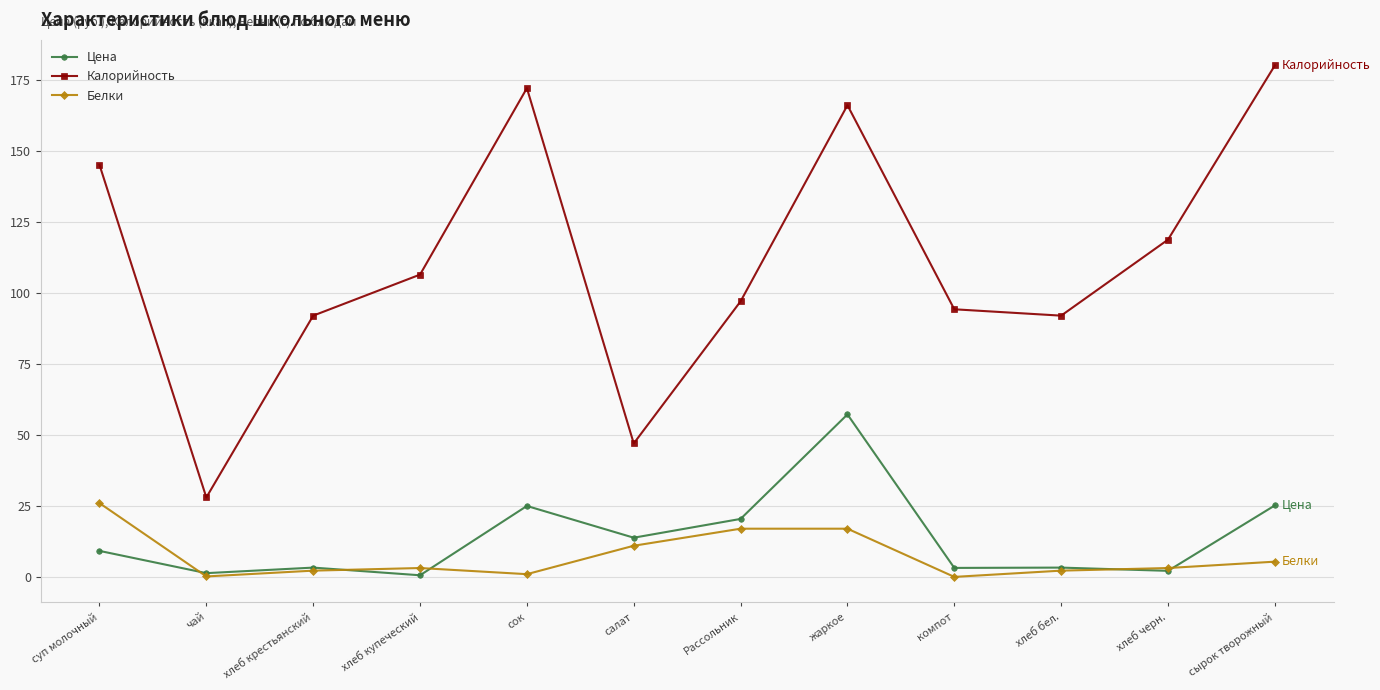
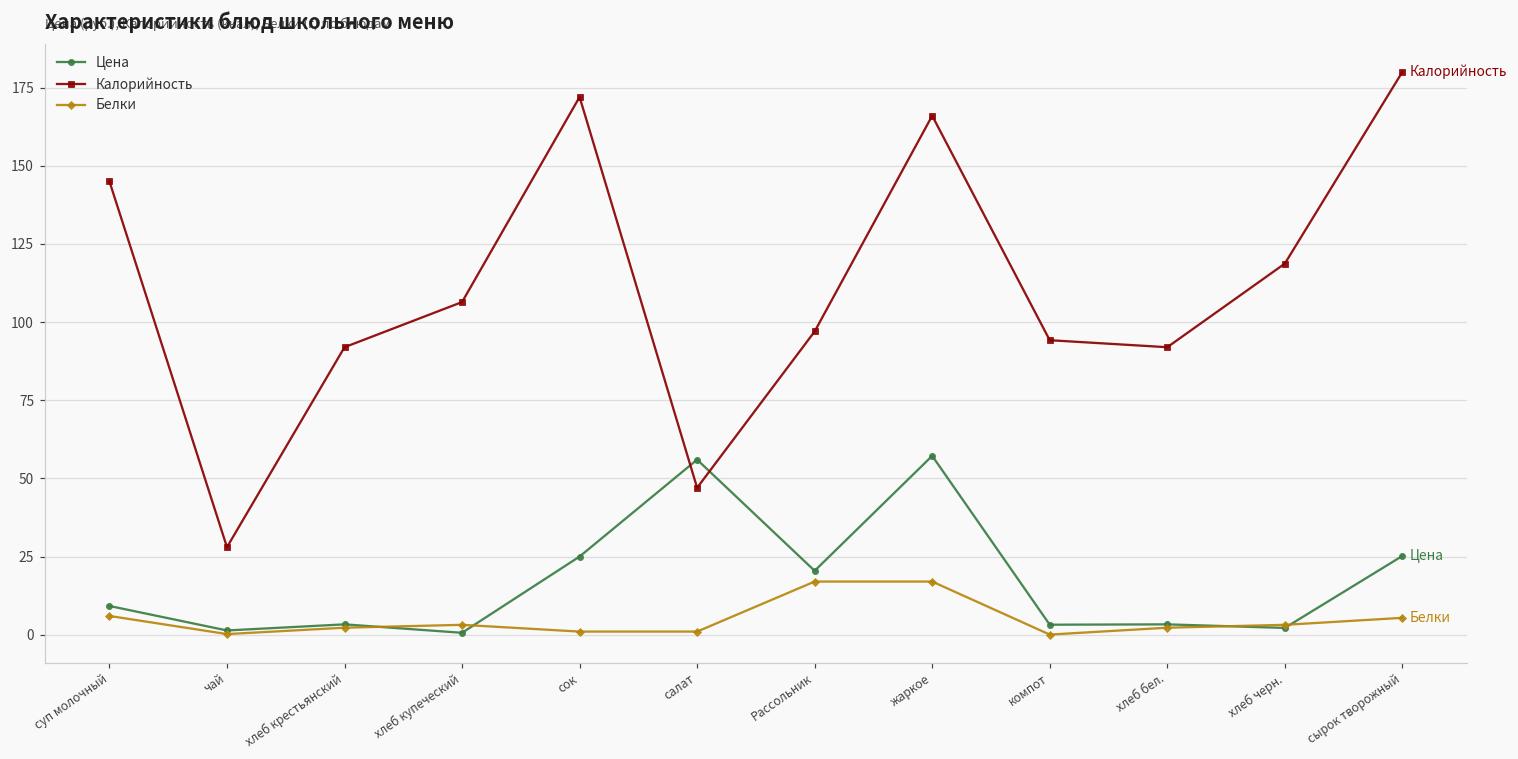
  {
    "Цена": {
      "суп молочный": 9,
      "чай": 1,
      "хлеб крестьянский": 3,
      "хлеб купеческий": 1,
      "сок": 25,
-     "салат": 14,
+     "салат": 56,
      "Рассольник": 20,
      "жаркое": 57,
      "компот": 3,
      "хлеб бел.": 3,
      "хлеб черн.": 2,
      "сырок творожный": 25
    },
    "Калорийность": {
      "суп молочный": 145,
      "чай": 28,
      "хлеб крестьянский": 92,
      "хлеб купеческий": 106,
      "сок": 172,
      "салат": 47,
      "Рассольник": 97,
      "жаркое": 166,
      "компот": 94,
      "хлеб бел.": 92,
      "хлеб черн.": 119,
      "сырок творожный": 180
    },
    "Белки": {
-     "суп молочный": 26,
+     "суп молочный": 6,
      "чай": 0,
      "хлеб крестьянский": 2,
      "хлеб купеческий": 3,
      "сок": 1,
-     "салат": 11,
+     "салат": 1,
      "Рассольник": 17,
      "жаркое": 17,
      "компот": 0,
      "хлеб бел.": 2,
      "хлеб черн.": 3,
      "сырок творожный": 5
    }
  }
